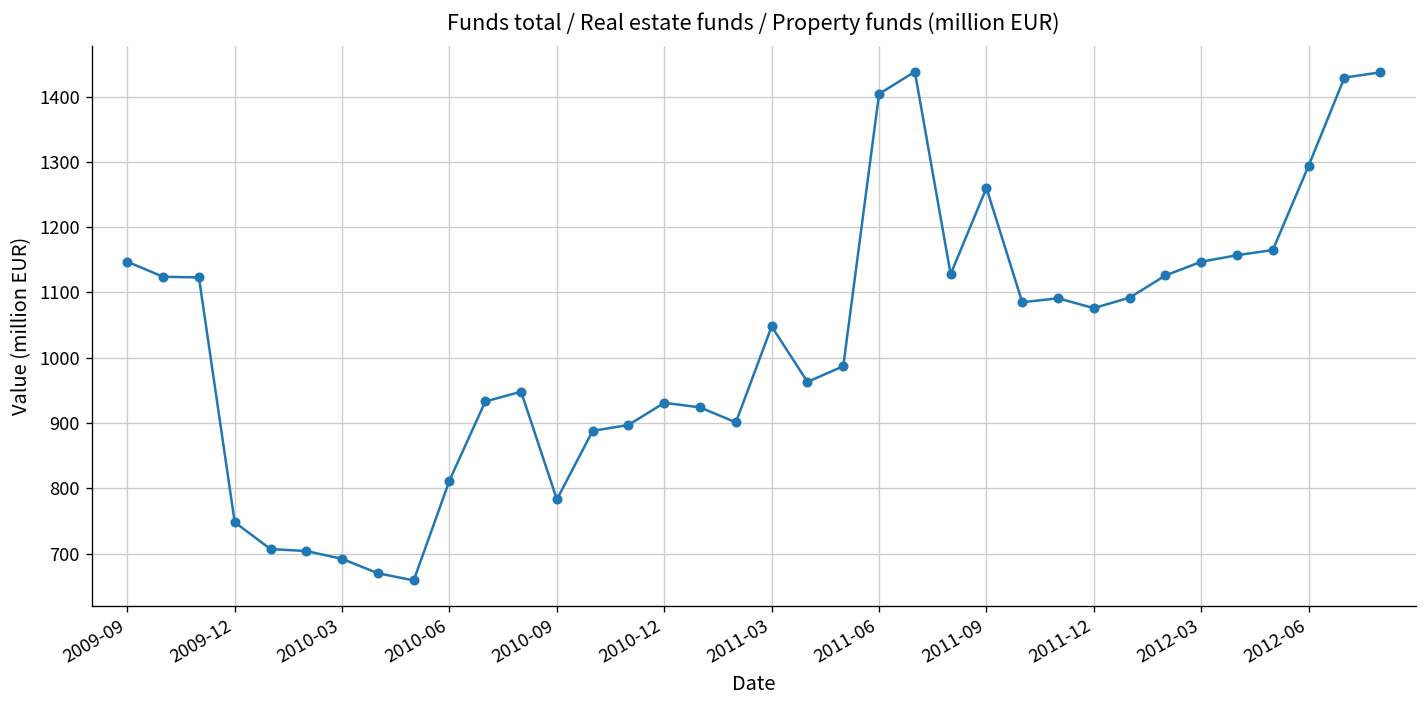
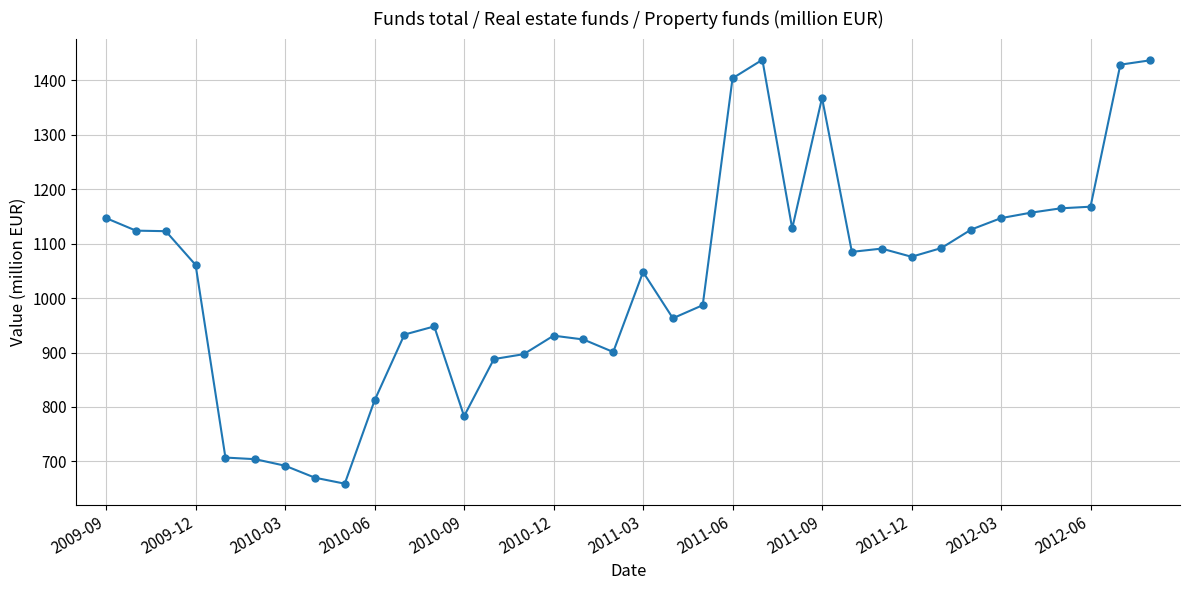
  {
    "2009-09": 1150,
-   "2009-12": 750,
+   "2009-12": 1060,
    "2010-03": 690,
    "2010-06": 810,
    "2010-09": 780,
    "2010-12": 930,
    "2011-03": 1050,
    "2011-06": 1400,
-   "2011-09": 1260,
+   "2011-09": 1370,
    "2011-12": 1080,
    "2012-03": 1150,
-   "2012-06": 1290
+   "2012-06": 1170
  }
